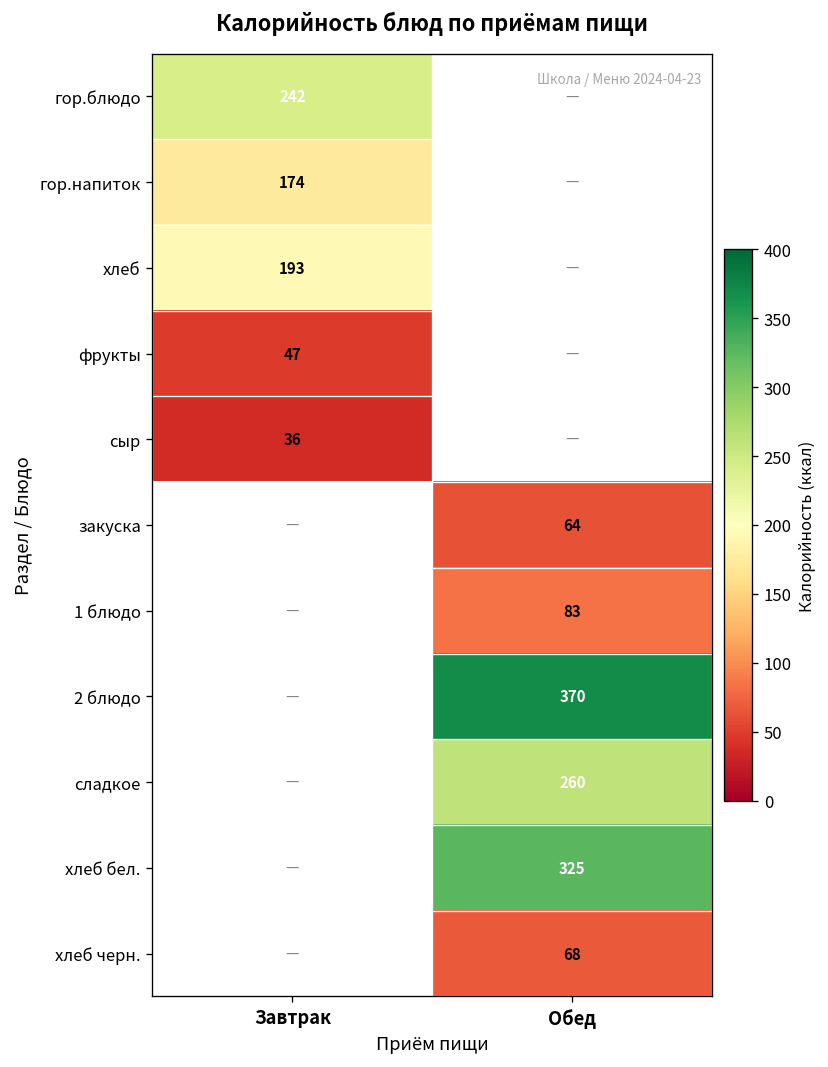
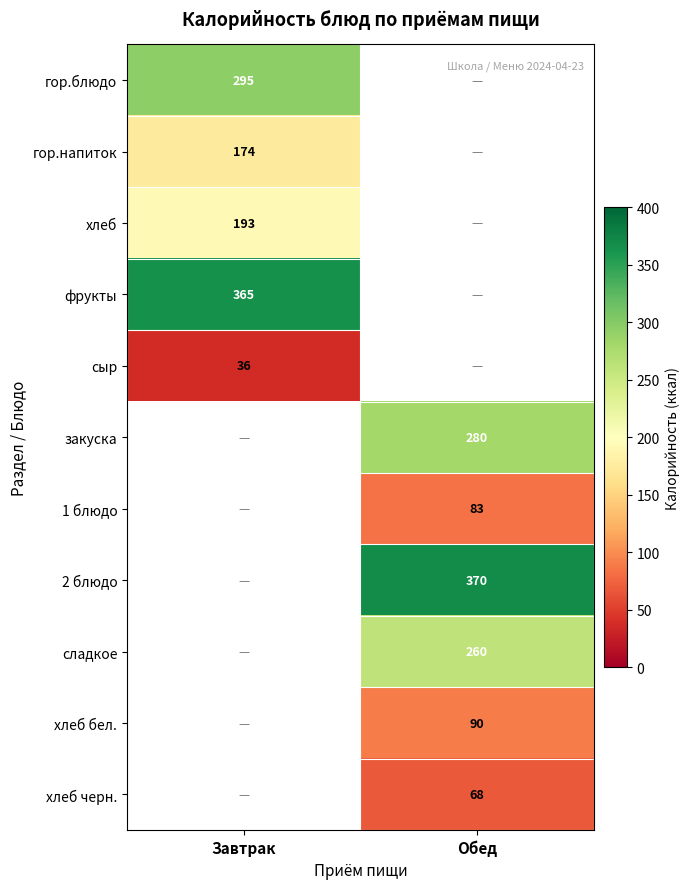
  {
    "гор.блюдо": {
-     "Завтрак": 242
+     "Завтрак": 295
    },
    "гор.напиток": {
      "Завтрак": 174
    },
    "хлеб": {
      "Завтрак": 193
    },
    "фрукты": {
-     "Завтрак": 47
+     "Завтрак": 365
    },
    "сыр": {
      "Завтрак": 36
    },
    "закуска": {
-     "Обед": 64
+     "Обед": 280
    },
    "1 блюдо": {
      "Обед": 83
    },
    "2 блюдо": {
      "Обед": 370
    },
    "сладкое": {
      "Обед": 260
    },
    "хлеб бел.": {
-     "Обед": 325
+     "Обед": 90
    },
    "хлеб черн.": {
      "Обед": 68
    }
  }
